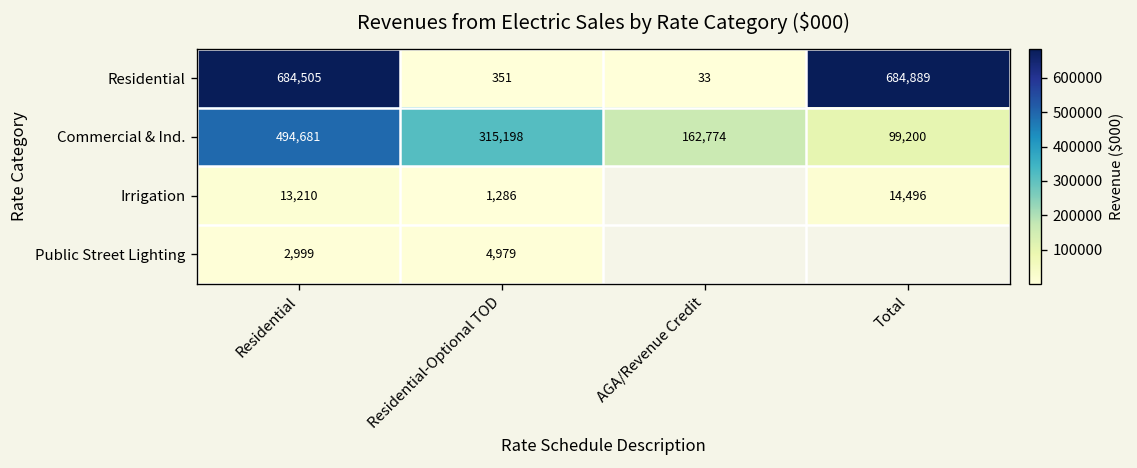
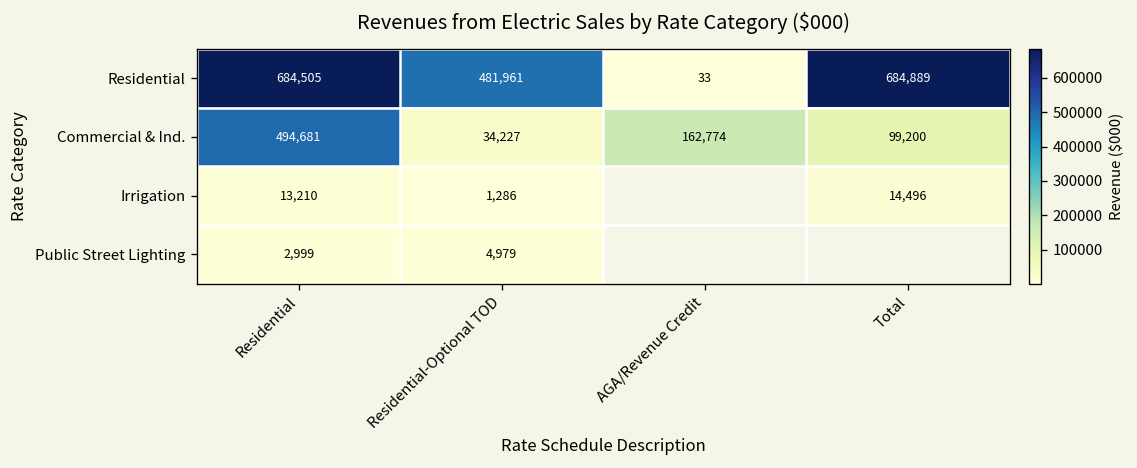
  {
    "Residential": {
      "Residential": "684,505",
-     "Residential-Optional TOD": "351",
+     "Residential-Optional TOD": "481,961",
      "AGA/Revenue Credit": "33",
      "Total": "684,889"
    },
    "Commercial & Ind.": {
      "Residential": "494,681",
-     "Residential-Optional TOD": "315,198",
+     "Residential-Optional TOD": "34,227",
      "AGA/Revenue Credit": "162,774",
      "Total": "99,200"
    },
    "Irrigation": {
      "Residential": "13,210",
      "Residential-Optional TOD": "1,286",
      "Total": "14,496"
    },
    "Public Street Lighting": {
      "Residential": "2,999",
      "Residential-Optional TOD": "4,979"
    }
  }
